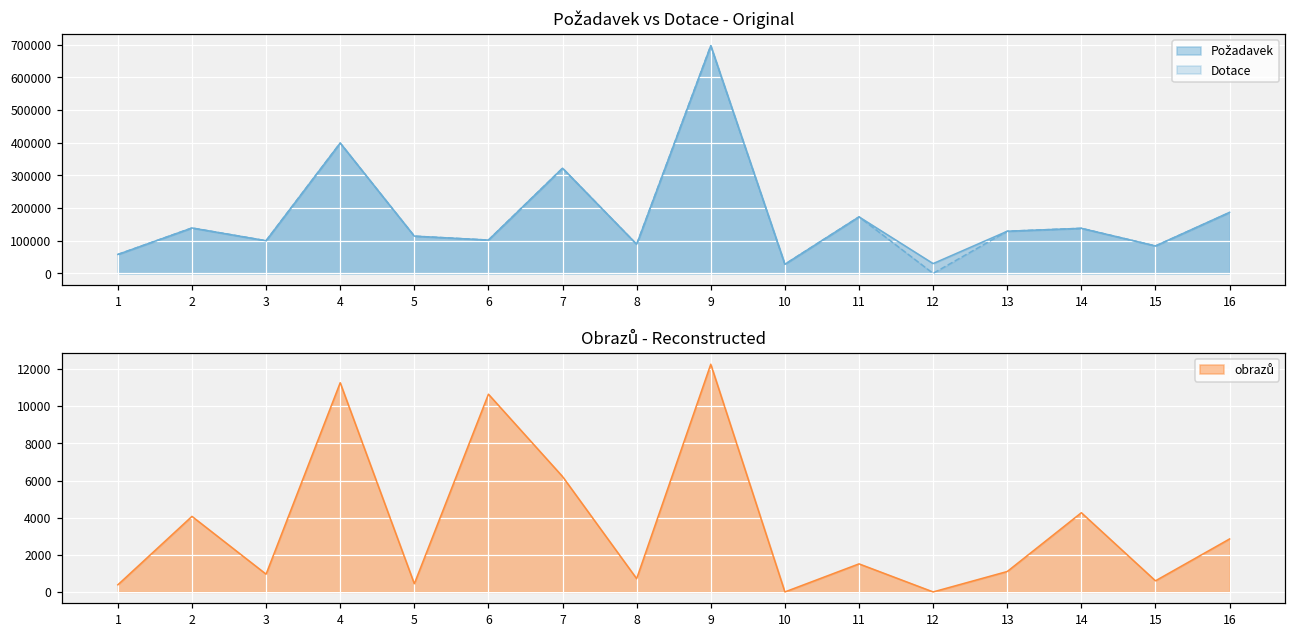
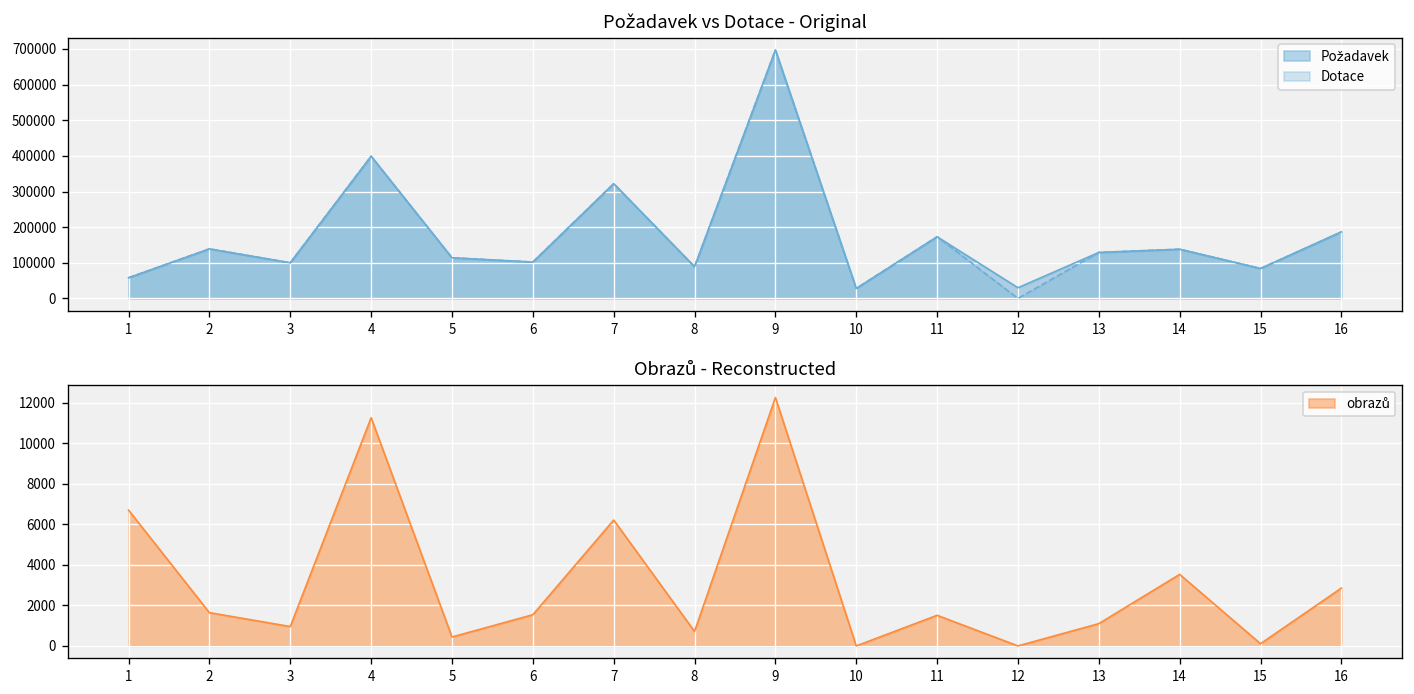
  {
    "Obrazů - Reconstructed": {
-     "1": 400,
-     "2": 4100,
+     "1": 6700,
+     "2": 1600,
      "3": 1000,
      "4": 11300,
      "5": 400,
-     "6": 10600,
+     "6": 1500,
      "7": 6200,
      "8": 700,
      "9": 12300,
      "10": 0,
      "11": 1500,
      "12": 0,
      "13": 1100,
-     "14": 4300,
-     "15": 600,
+     "14": 3500,
+     "15": 100,
      "16": 2900
    }
  }
